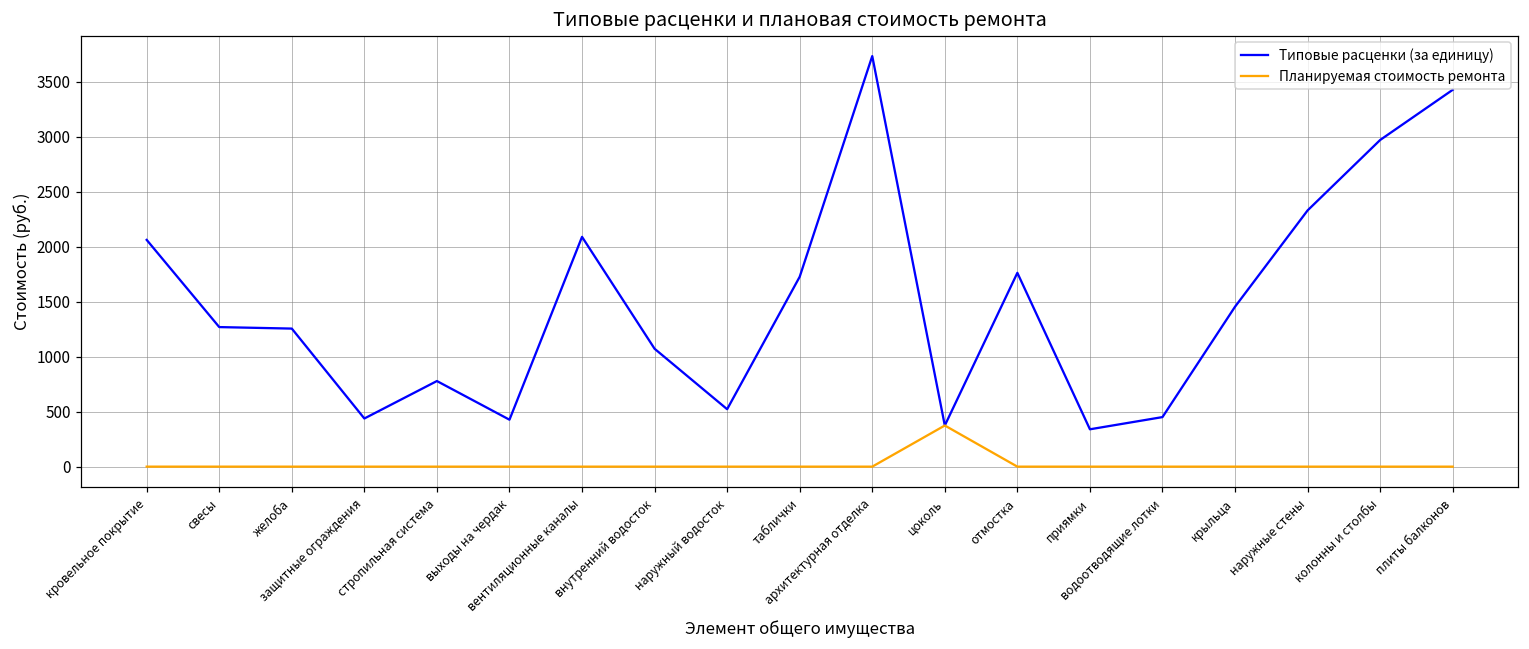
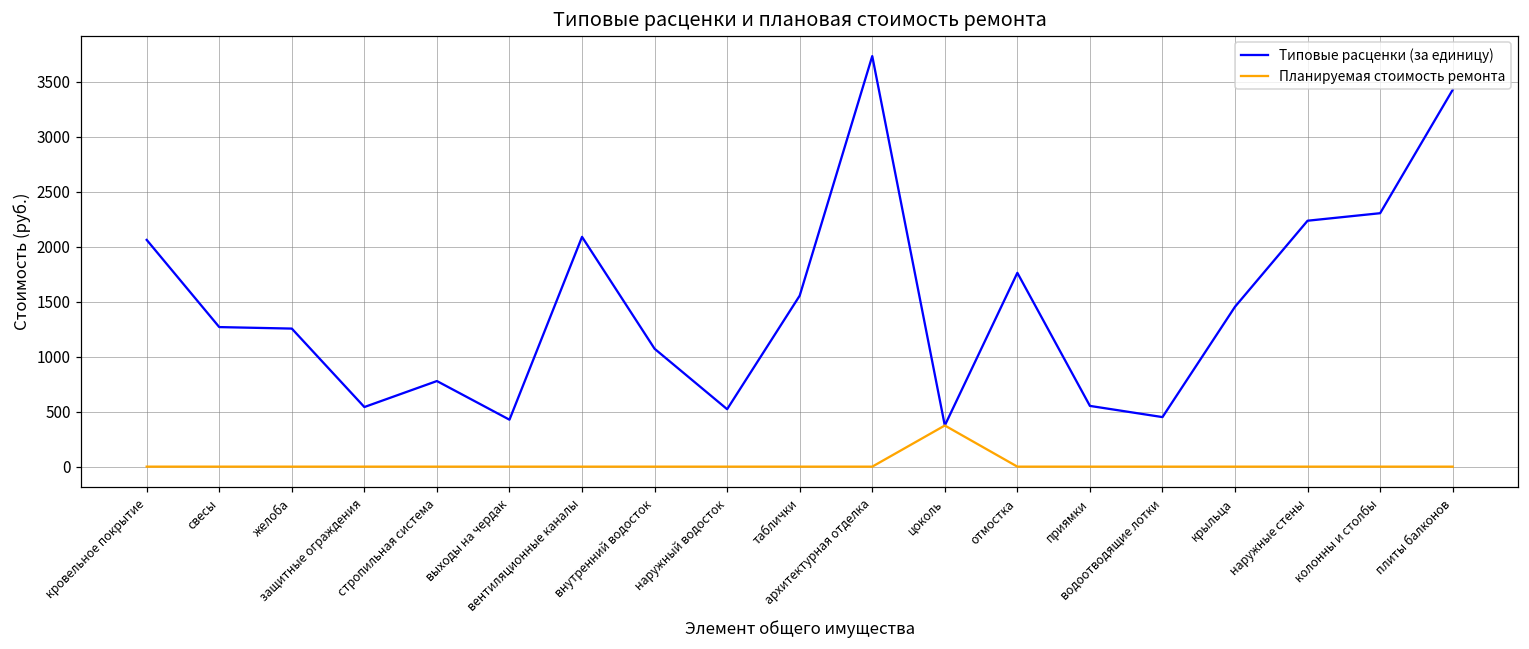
  {
    "Типовые расценки (за единицу)": {
      "кровельное покрытие": 2100,
      "свесы": 1300,
      "желоба": 1300,
-     "защитные ограждения": 400,
+     "защитные ограждения": 500,
      "стропильная система": 800,
      "выходы на чердак": 400,
      "вентиляционные каналы": 2100,
      "внутренний водосток": 1100,
      "наружный водосток": 500,
-     "таблички": 1700,
+     "таблички": 1600,
      "архитектурная отделка": 3700,
      "отмостка": 1800,
-     "приямки": 300,
+     "приямки": 600,
      "водоотводящие лотки": 500,
      "крыльца": 1500,
-     "наружные стены": 2300,
-     "колонны и столбы": 3000,
+     "наружные стены": 2200,
+     "колонны и столбы": 2300,
      "плиты балконов": 3400
    },
    "Планируемая стоимость ремонта": {
      "кровельное покрытие": 0,
      "свесы": 0,
      "желоба": 0,
      "защитные ограждения": 0,
      "стропильная система": 0,
      "выходы на чердак": 0,
      "вентиляционные каналы": 0,
      "внутренний водосток": 0,
      "наружный водосток": 0,
      "таблички": 0,
      "архитектурная отделка": 0,
      "отмостка": 0,
      "приямки": 0,
      "водоотводящие лотки": 0,
      "крыльца": 0,
      "наружные стены": 0,
      "колонны и столбы": 0,
      "плиты балконов": 0
    }
  }
